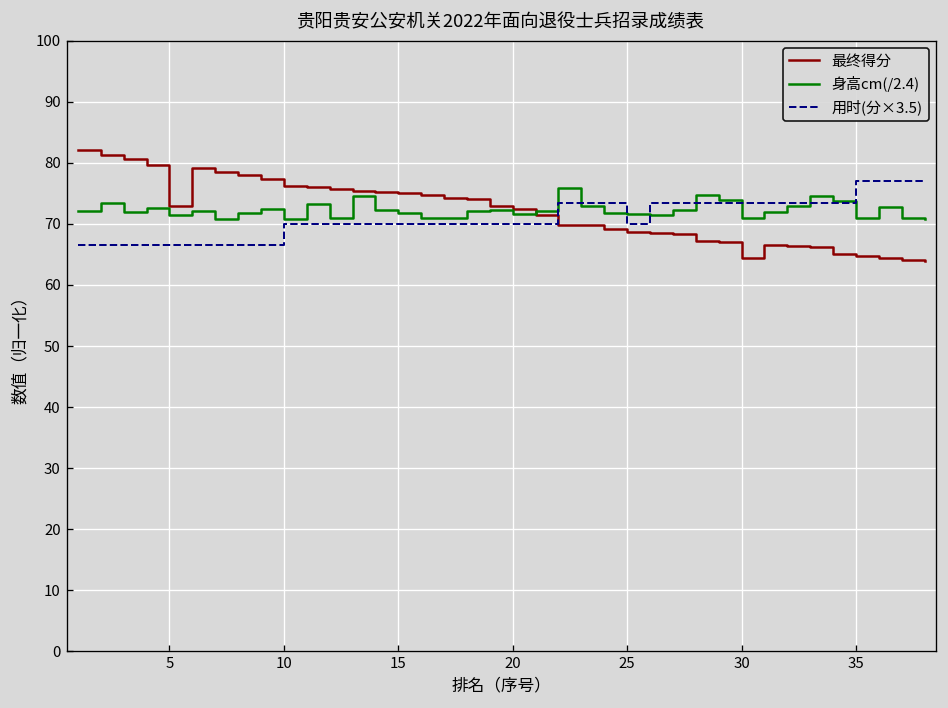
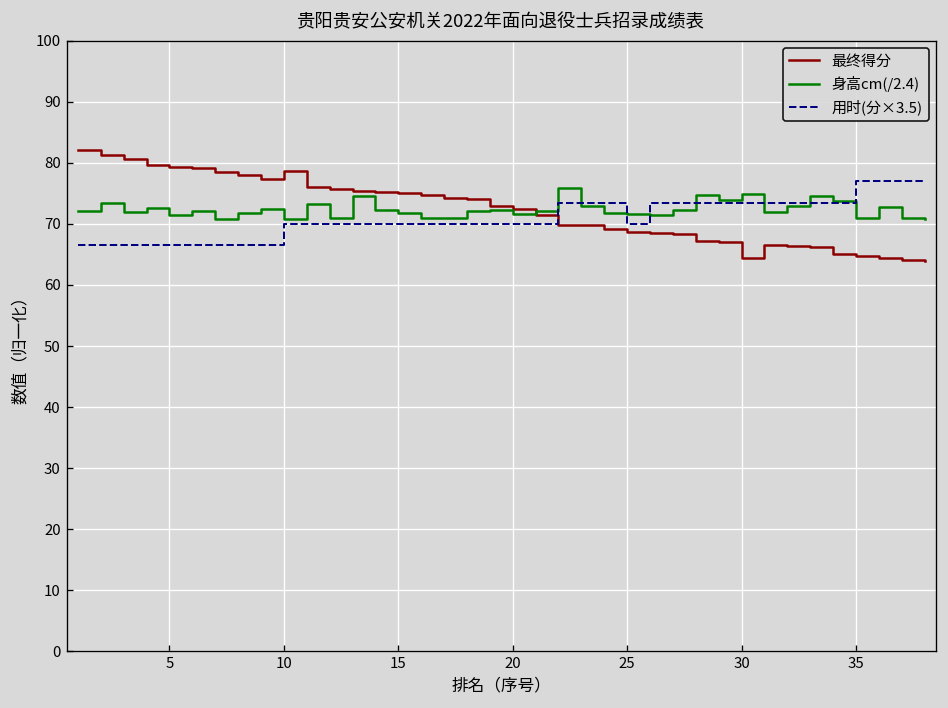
  {
    "最终得分": {
-     "5": 73,
-     "10": 76,
+     "5": 79,
+     "10": 79,
      "15": 75,
      "20": 73,
      "25": 69,
      "30": 64,
      "35": 65
    },
    "身高cm(/2.4)": {
      "5": 71,
      "10": 71,
      "15": 72,
      "20": 72,
      "25": 72,
-     "30": 71,
+     "30": 75,
      "35": 71
    },
    "用时(分×3.5)": {
      "5": 67,
      "10": 70,
      "15": 70,
      "20": 70,
      "25": 70,
      "30": 74,
      "35": 77
    }
  }
